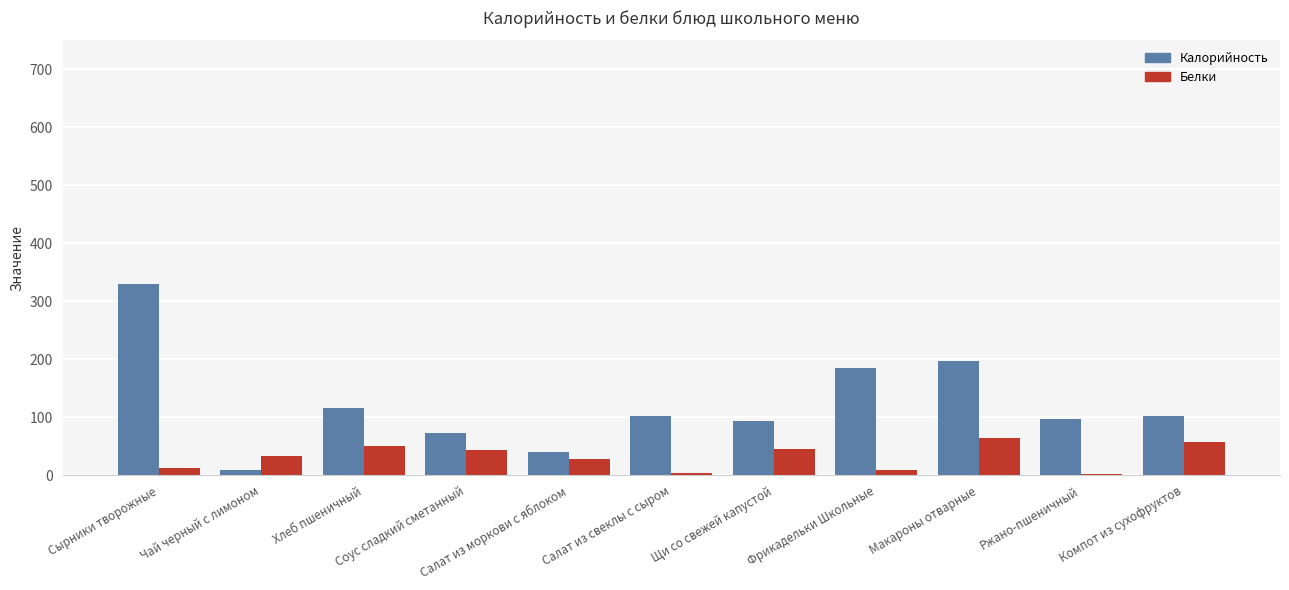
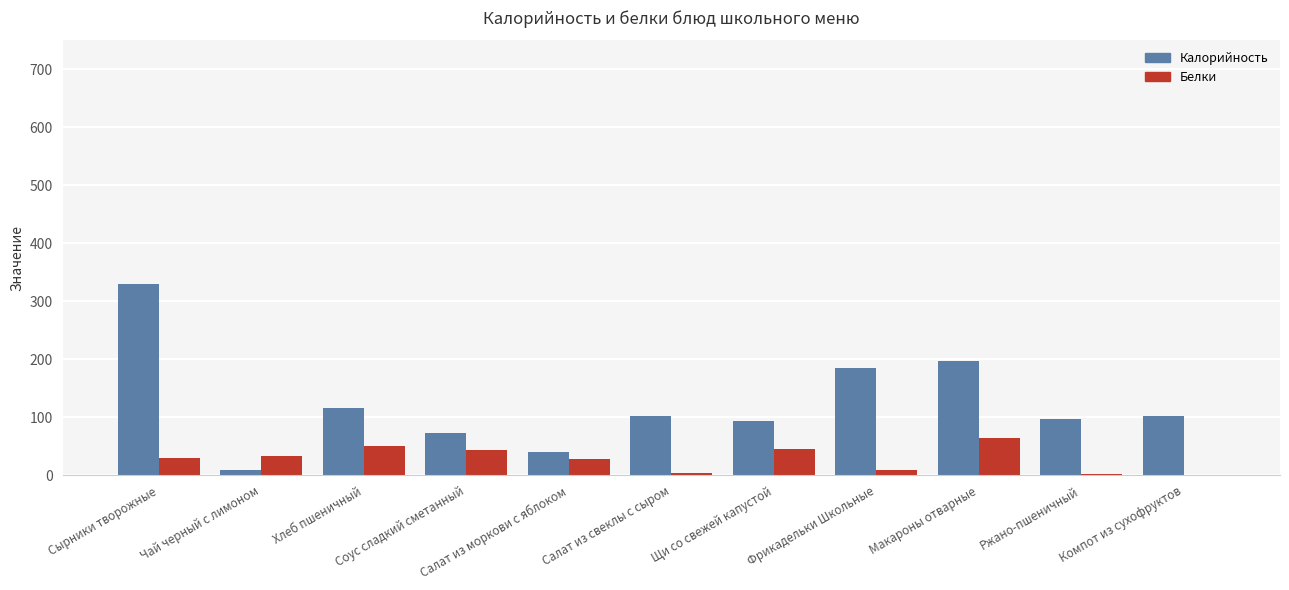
  {
    "Калорийность": {
      "Сырники творожные": 330,
      "Чай черный с лимоном": 10,
      "Хлеб пшеничный": 120,
      "Соус сладкий сметанный": 70,
      "Салат из моркови с яблоком": 40,
      "Салат из свеклы с сыром": 100,
      "Щи со свежей капустой": 90,
      "Фрикадельки Школьные": 190,
      "Макароны отварные": 200,
      "Ржано-пшеничный": 100,
      "Компот из сухофруктов": 100
    },
    "Белки": {
-     "Сырники творожные": 10,
+     "Сырники творожные": 30,
      "Чай черный с лимоном": 30,
      "Хлеб пшеничный": 50,
      "Соус сладкий сметанный": 40,
      "Салат из моркови с яблоком": 30,
      "Щи со свежей капустой": 40,
      "Фрикадельки Школьные": 10,
      "Макароны отварные": 60,
-     "Компот из сухофруктов": 60
+     "Компот из сухофруктов": 0
    }
  }
